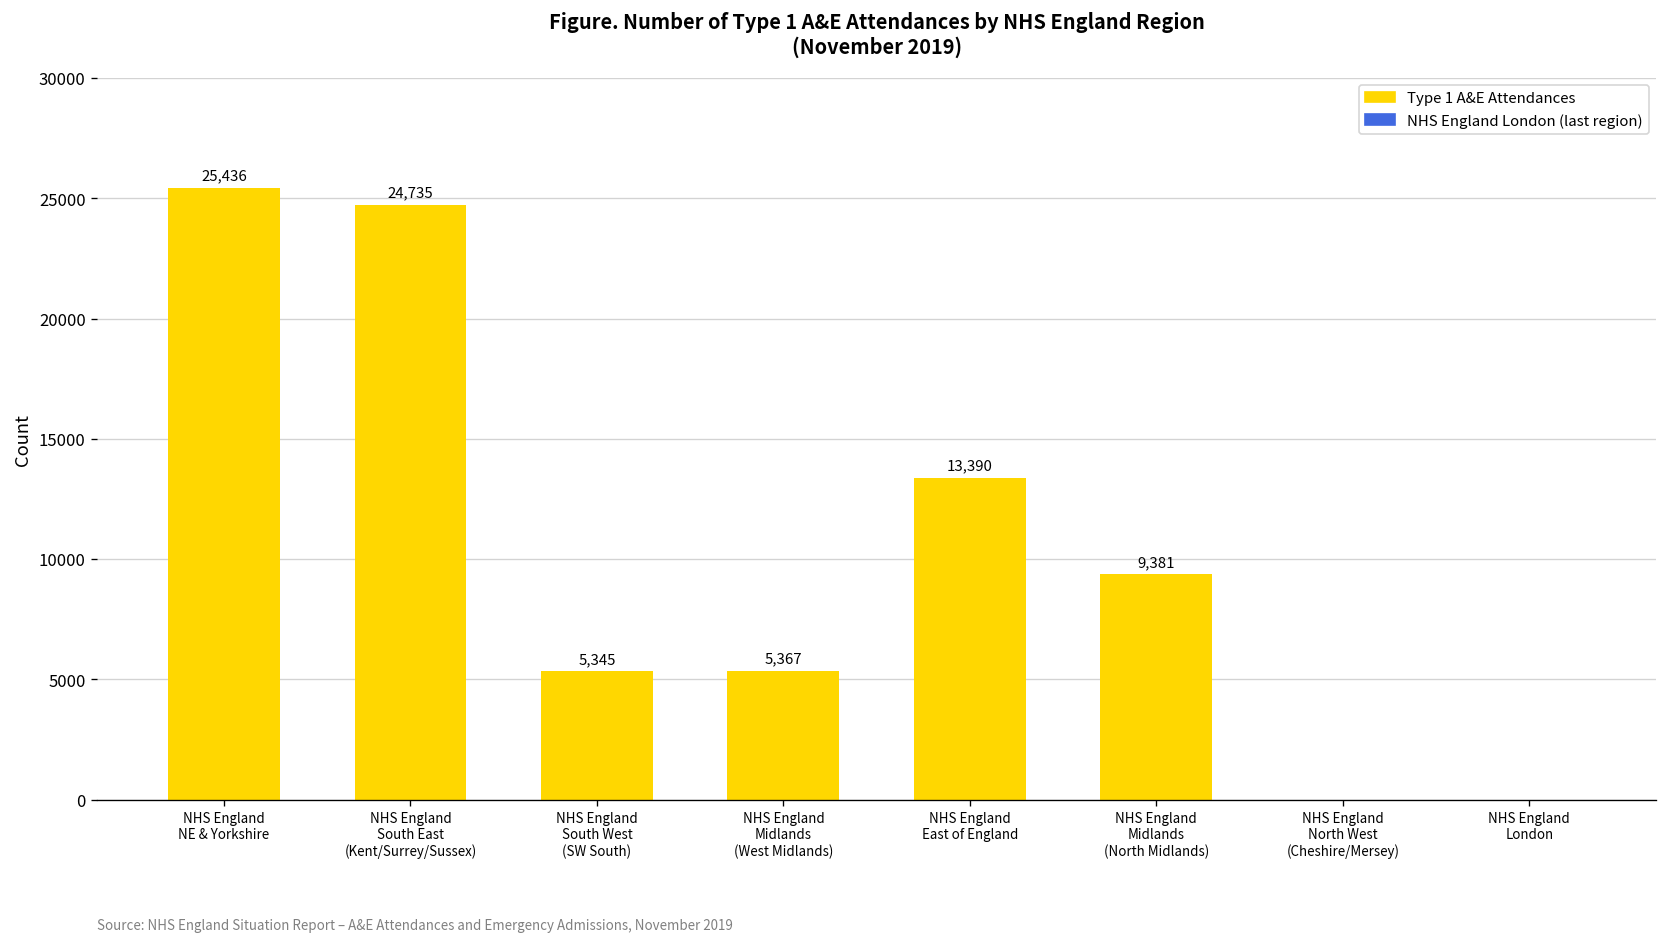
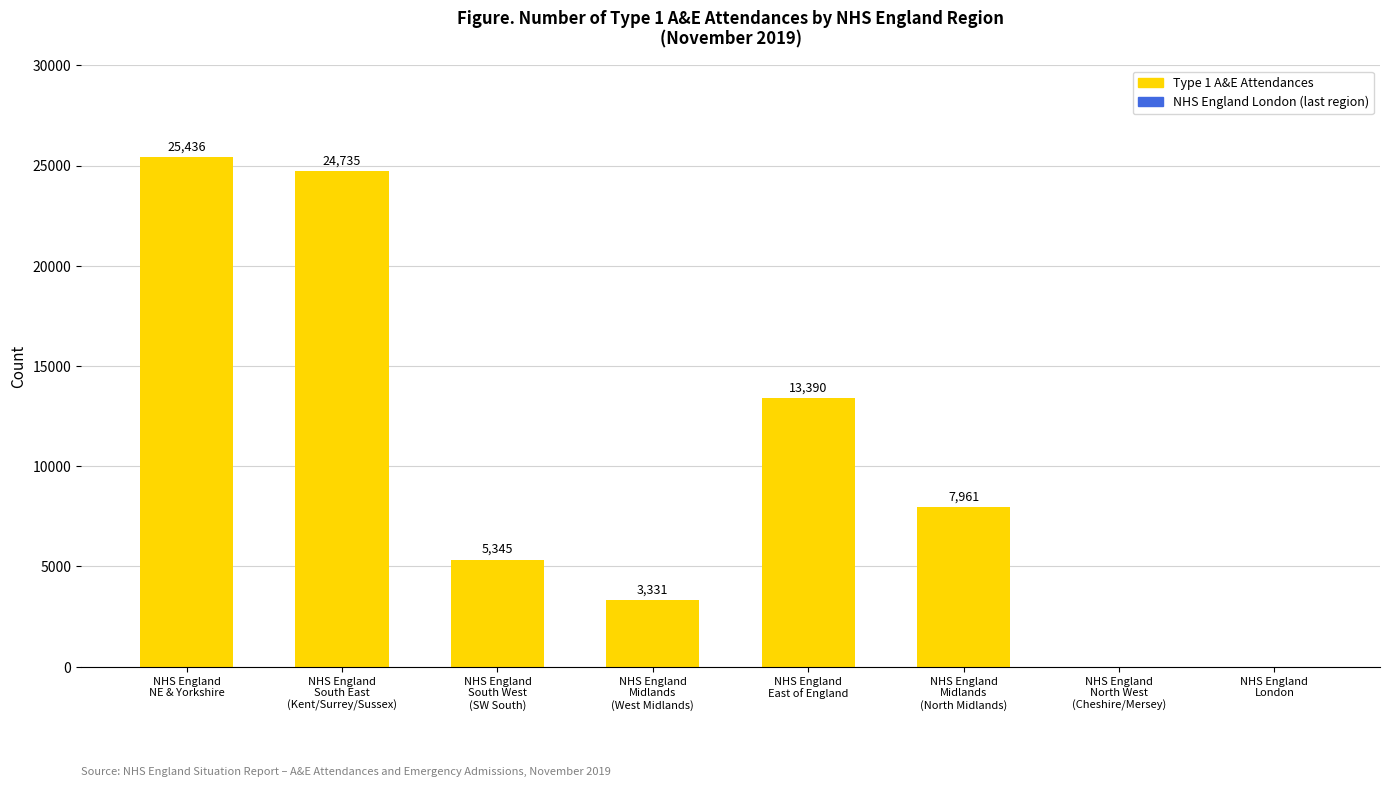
  {
    "NHS England NE & Yorkshire": "25,436",
    "NHS England South East (Kent/Surrey/Sussex)": "24,735",
    "NHS England South West (SW South)": "5,345",
-   "NHS England Midlands (West Midlands)": "5,367",
+   "NHS England Midlands (West Midlands)": "3,331",
    "NHS England East of England": "13,390",
-   "NHS England Midlands (North Midlands)": "9,381"
+   "NHS England Midlands (North Midlands)": "7,961"
  }
